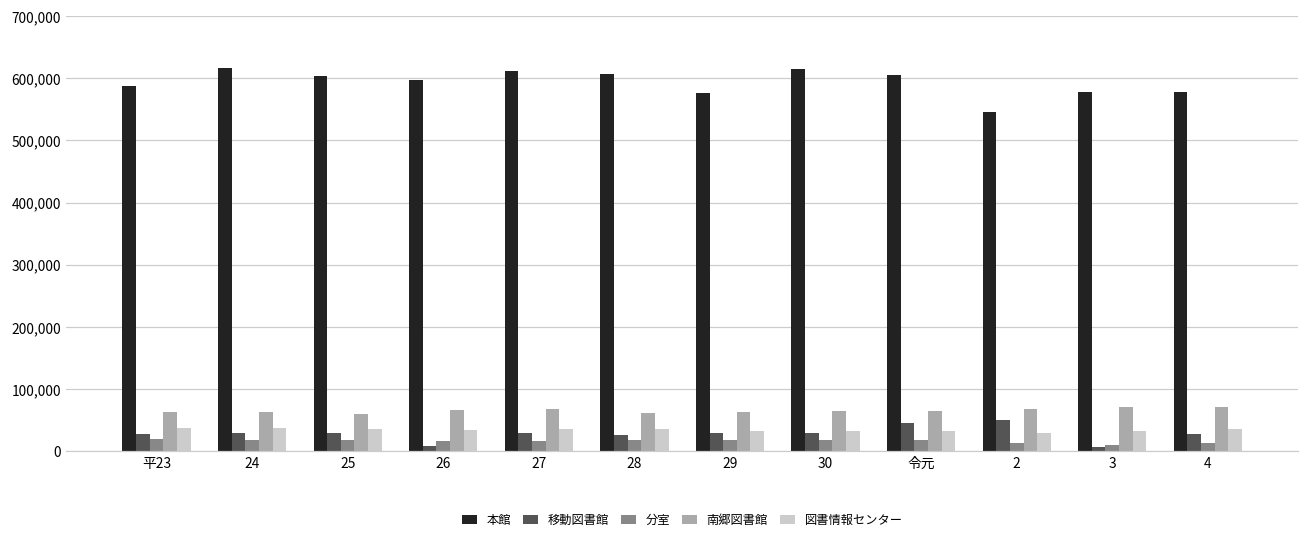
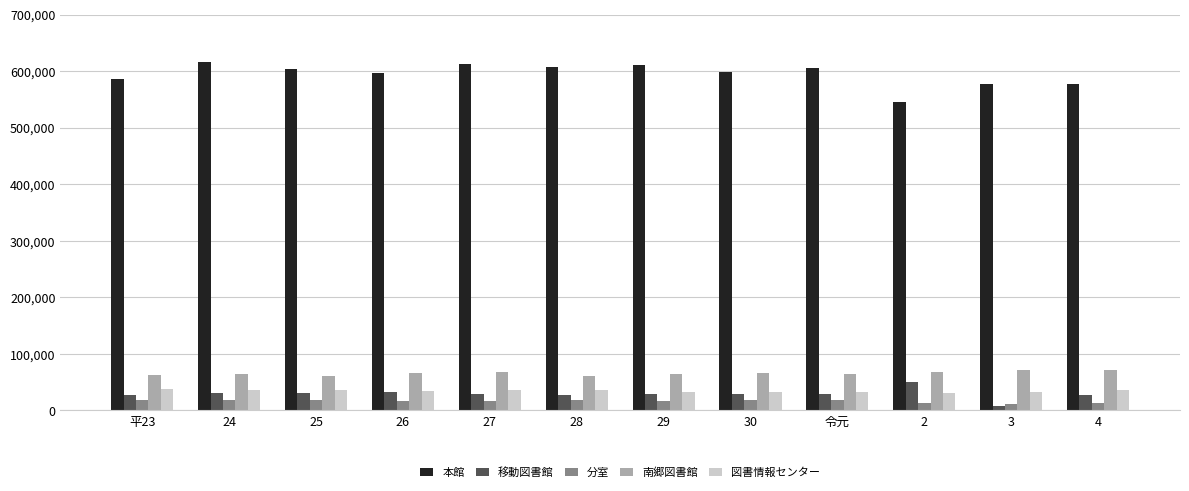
  {
    "本館": {
      "平23": "590,000",
      "24": "620,000",
      "25": "600,000",
      "26": "600,000",
      "27": "610,000",
      "28": "610,000",
-     "29": "580,000",
-     "30": "610,000",
+     "29": "610,000",
+     "30": "600,000",
      "令元": "610,000",
      "2": "550,000",
      "3": "580,000",
      "4": "580,000"
    },
    "移動図書館": {
      "平23": "30,000",
      "24": "30,000",
      "25": "30,000",
-     "26": "10,000",
+     "26": "30,000",
      "27": "30,000",
      "28": "30,000",
      "29": "30,000",
      "30": "30,000",
-     "令元": "50,000",
+     "令元": "30,000",
      "2": "50,000",
      "3": "10,000",
      "4": "30,000"
    }
  }
